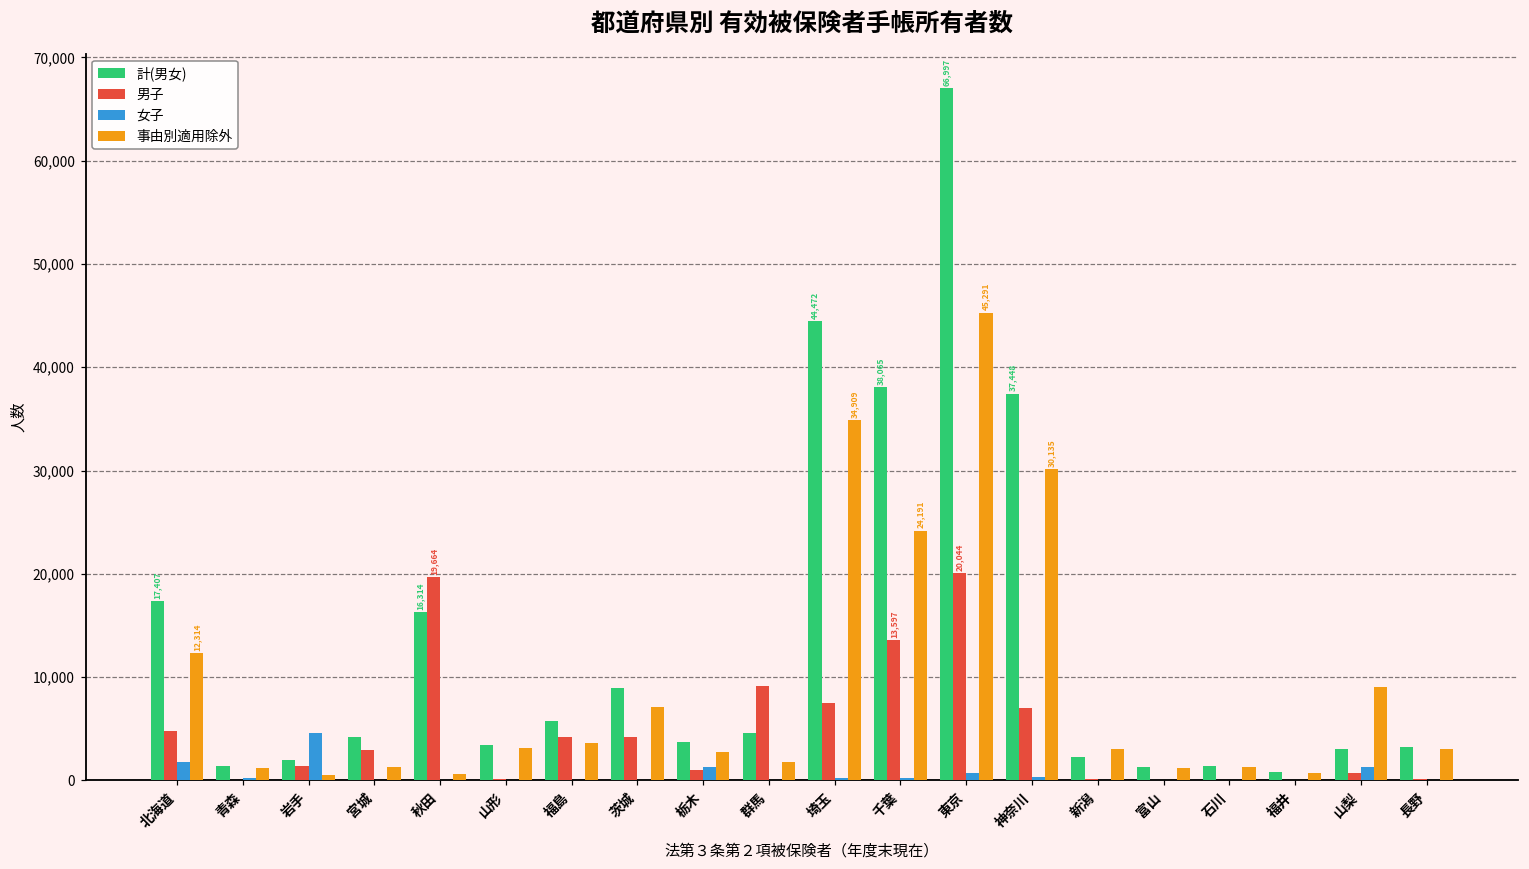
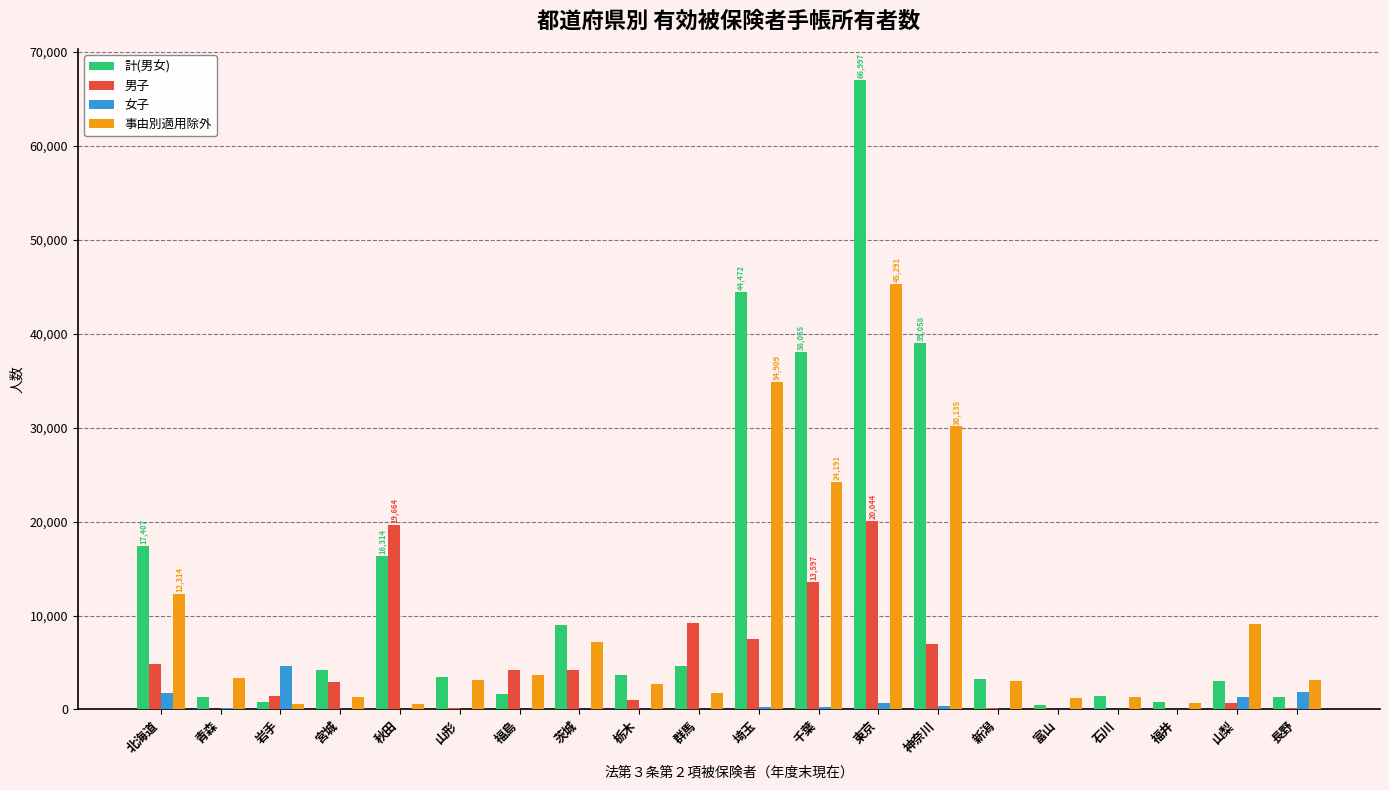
  {
    "計(男女)": {
      "北海道": "17,407",
-     "岩手": "2,000",
+     "岩手": "1,000",
      "秋田": "16,314",
-     "福島": "6,000",
+     "福島": "2,000",
      "埼玉": "44,472",
      "千葉": "38,065",
      "東京": "66,997",
-     "神奈川": "37,448",
-     "新潟": "2,000",
-     "富山": "1,000",
-     "長野": "3,000"
+     "神奈川": "39,058",
+     "新潟": "3,000",
+     "富山": "0",
+     "長野": "1,000"
    },
    "男子": {
      "秋田": "19,664",
      "千葉": "13,597",
      "東京": "20,044"
    },
    "女子": {
      "北海道": "2,000",
      "岩手": "5,000",
-     "栃木": "1,000",
+     "栃木": "0",
      "千葉": "0",
      "東京": "1,000",
      "神奈川": "0",
      "山梨": "1,000",
-     "長野": "0"
+     "長野": "2,000"
    },
    "事由別適用除外": {
-     "青森": "1,000",
+     "青森": "3,000",
      "岩手": "1,000",
      "宮城": "1,000",
      "秋田": "1,000",
      "山形": "3,000",
      "福島": "4,000",
      "茨城": "7,000",
      "栃木": "3,000",
      "群馬": "2,000",
      "新潟": "3,000",
      "富山": "1,000",
      "石川": "1,000",
      "福井": "1,000",
      "山梨": "9,000",
      "長野": "3,000"
    }
  }
